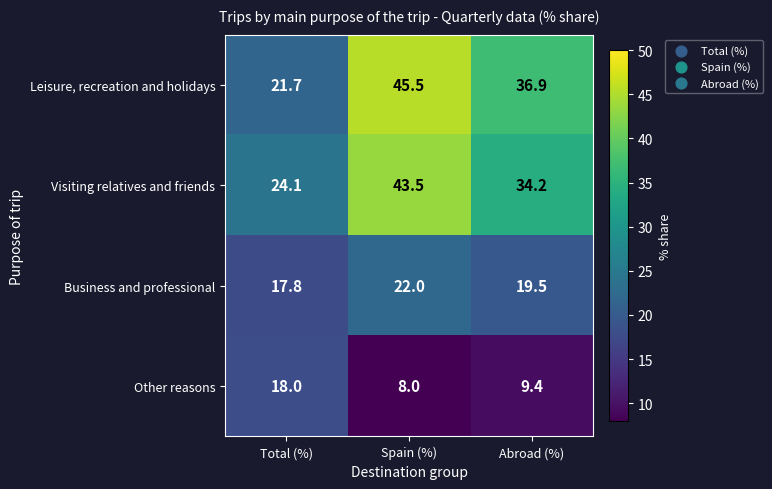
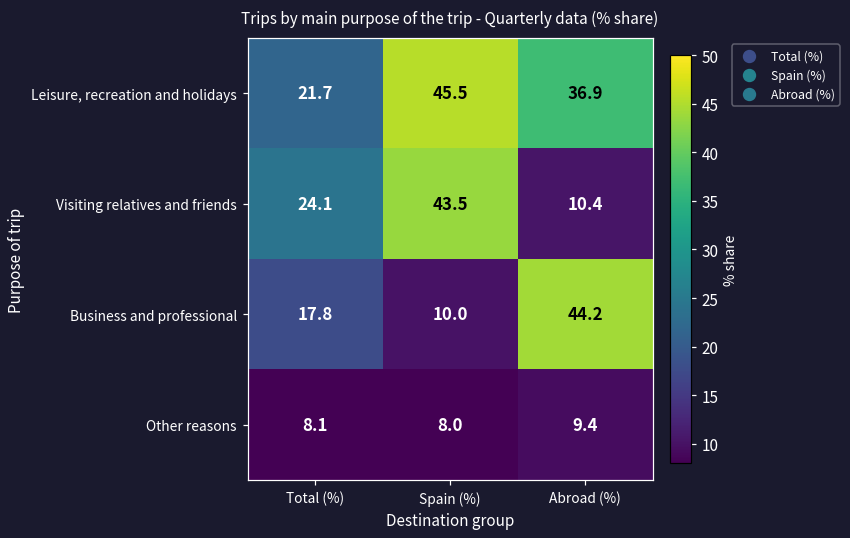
  {
    "Leisure, recreation and holidays": {
      "Total (%)": 21.7,
      "Spain (%)": 45.5,
      "Abroad (%)": 36.9
    },
    "Visiting relatives and friends": {
      "Total (%)": 24.1,
      "Spain (%)": 43.5,
-     "Abroad (%)": 34.2
+     "Abroad (%)": 10.4
    },
    "Business and professional": {
      "Total (%)": 17.8,
-     "Spain (%)": 22.0,
-     "Abroad (%)": 19.5
+     "Spain (%)": 10.0,
+     "Abroad (%)": 44.2
    },
    "Other reasons": {
-     "Total (%)": 18.0,
+     "Total (%)": 8.1,
      "Spain (%)": 8.0,
      "Abroad (%)": 9.4
    }
  }
